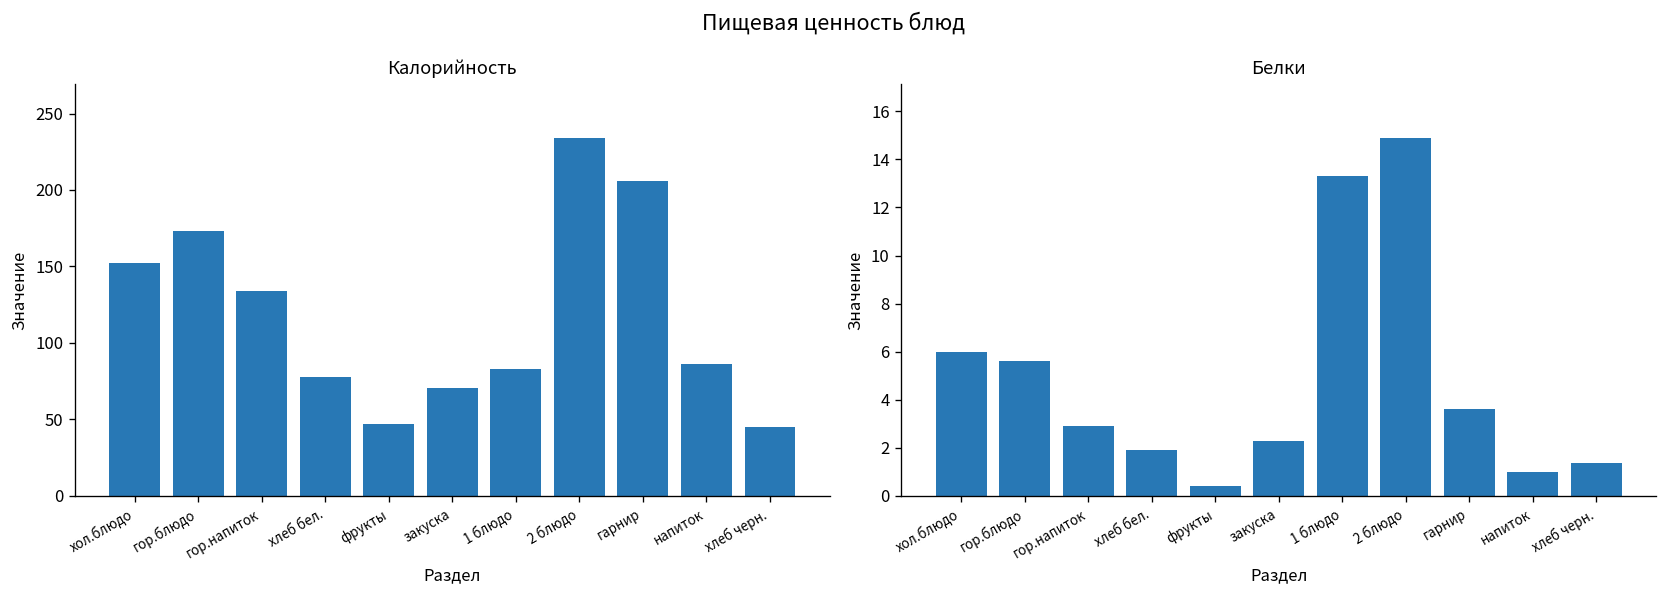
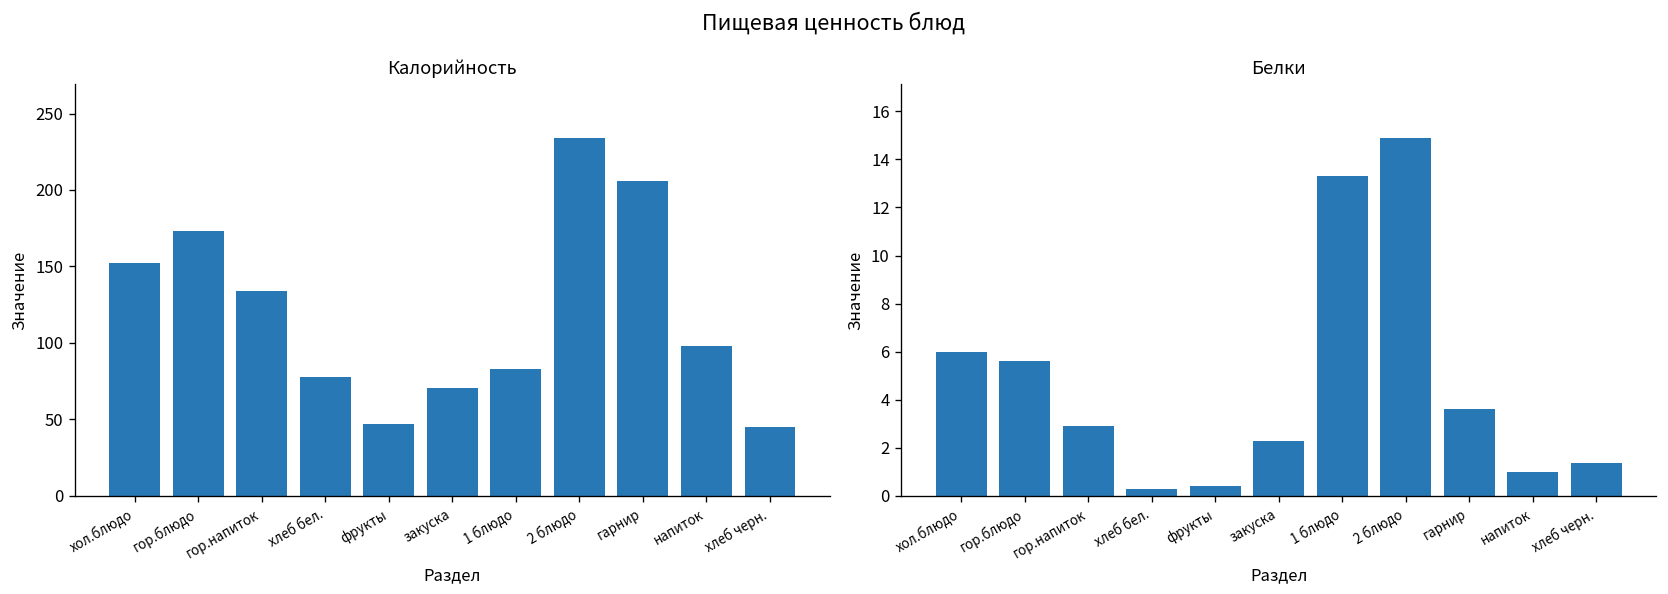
  {
    "Калорийность": {
      "хол.блюдо": 152,
      "гор.блюдо": 173,
      "гор.напиток": 134,
      "хлеб бел.": 78,
      "фрукты": 47,
      "закуска": 71,
      "1 блюдо": 83,
      "2 блюдо": 234,
      "гарнир": 206,
-     "напиток": 86,
+     "напиток": 98,
      "хлеб черн.": 45
    },
    "Белки": {
      "хол.блюдо": 6.0,
      "гор.блюдо": 5.6,
      "гор.напиток": 2.9,
-     "хлеб бел.": 1.9,
+     "хлеб бел.": 0.3,
      "фрукты": 0.4,
      "закуска": 2.3,
      "1 блюдо": 13.3,
      "2 блюдо": 14.9,
      "гарнир": 3.6,
      "напиток": 1.0,
      "хлеб черн.": 1.4
    }
  }
